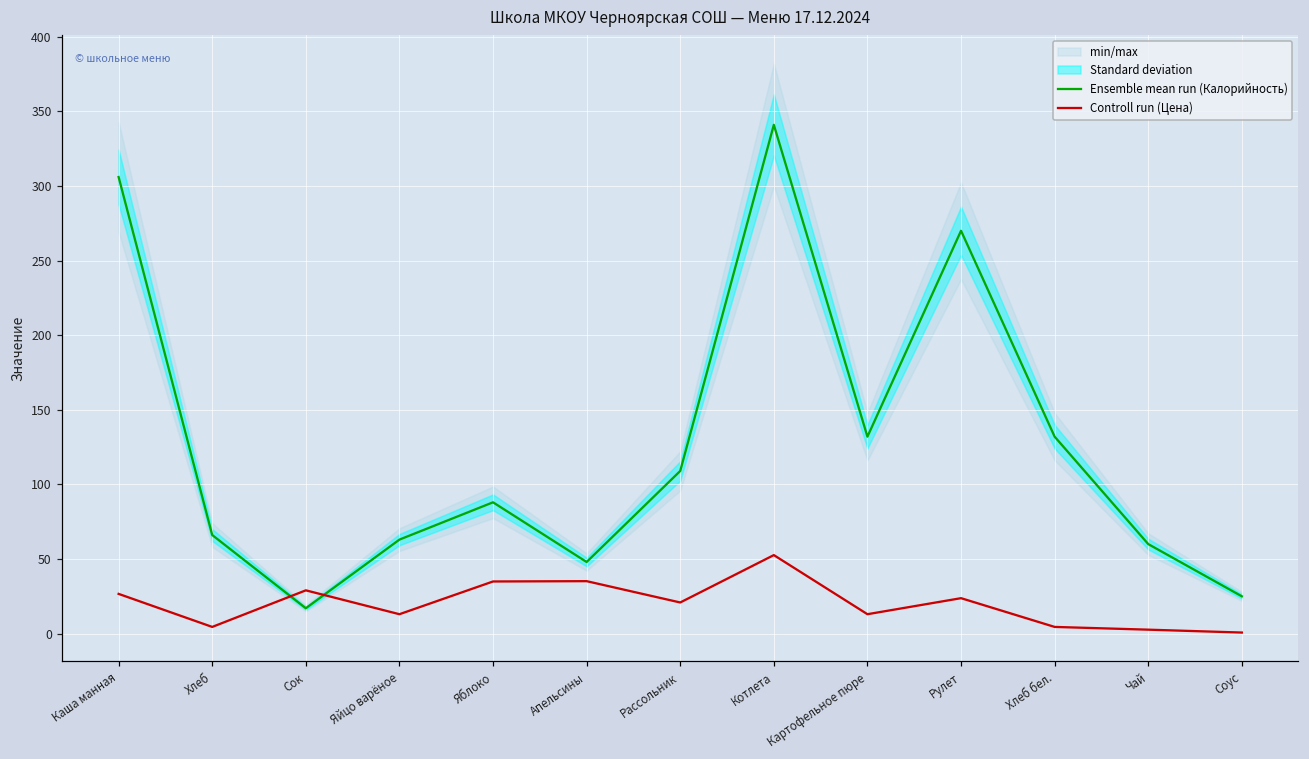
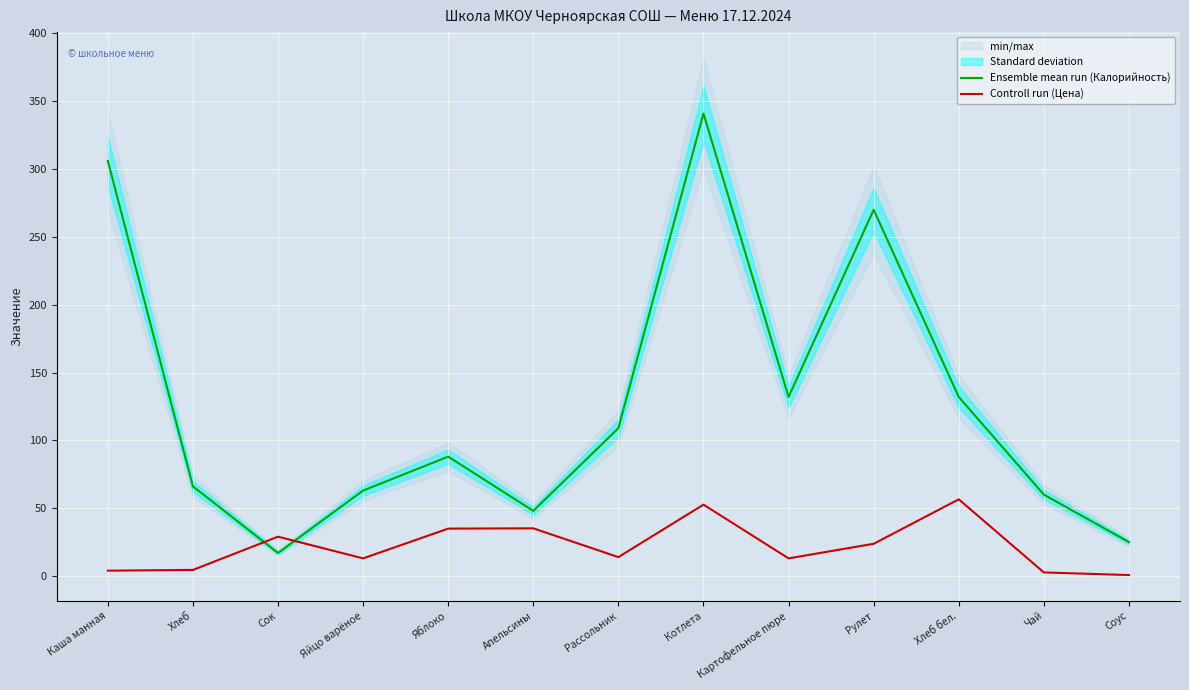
  {
    "Ensemble mean run (Калорийность)": {
      "Каша манная": 306,
      "Хлеб": 66,
      "Яйцо варёное": 63,
      "Яблоко": 88,
      "Апельсины": 48,
      "Рассольник": 109,
      "Котлета": 341,
      "Картофельное пюре": 132,
      "Рулет": 270,
      "Хлеб бел.": 132,
      "Чай": 60
    },
    "Controll run (Цена)": {
-     "Каша манная": 27,
+     "Каша манная": 4,
      "Хлеб": 4,
      "Сок": 29,
      "Яйцо варёное": 13,
      "Яблоко": 35,
      "Апельсины": 35,
-     "Рассольник": 21,
+     "Рассольник": 14,
      "Котлета": 53,
      "Картофельное пюре": 13,
      "Рулет": 24,
-     "Хлеб бел.": 4,
+     "Хлеб бел.": 57,
      "Чай": 3,
      "Соус": 1
    }
  }
